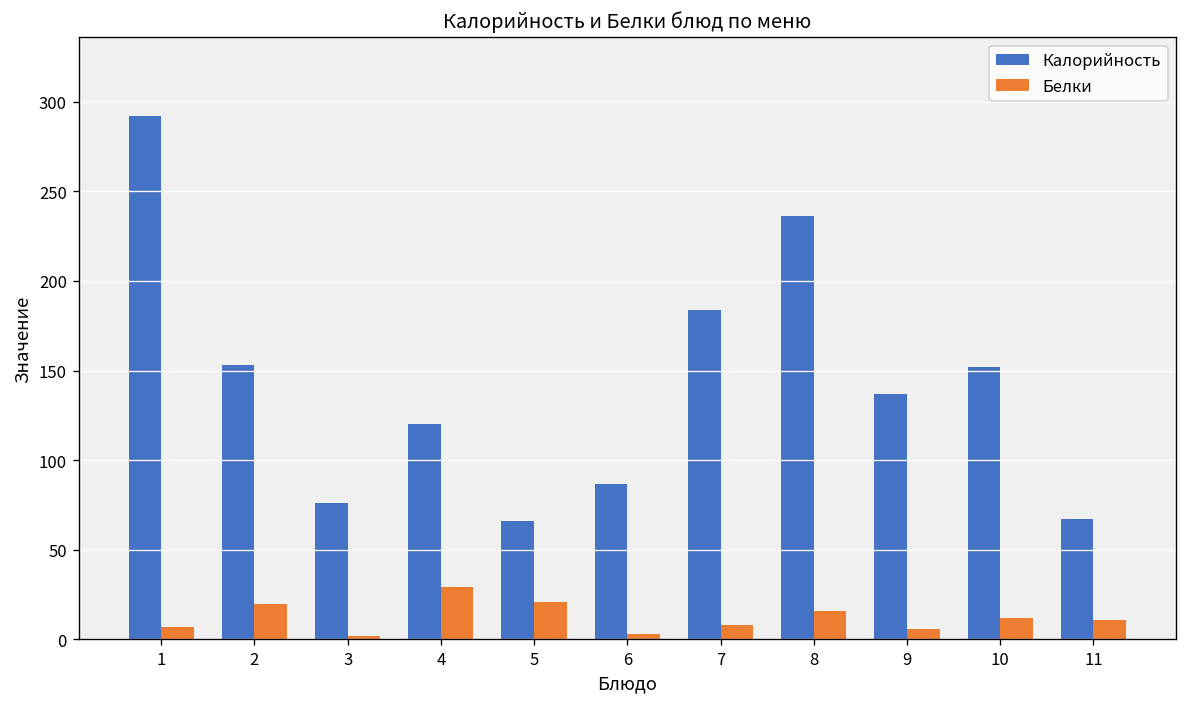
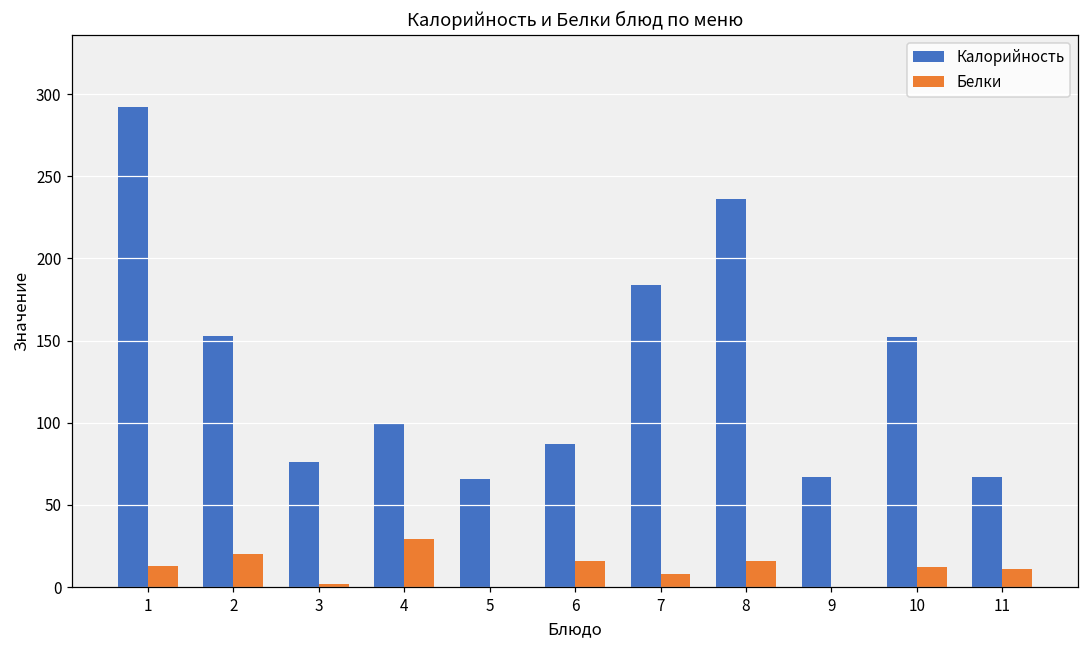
  {
    "Калорийность": {
      "1": 292,
      "2": 153,
      "3": 76,
-     "4": 120,
+     "4": 100,
      "5": 66,
      "6": 87,
      "7": 184,
      "8": 236,
-     "9": 137,
+     "9": 67,
      "10": 152,
      "11": 67
    },
    "Белки": {
-     "1": 7,
+     "1": 13,
      "2": 20,
      "3": 2,
      "4": 29,
-     "5": 21,
-     "6": 3,
+     "5": 0,
+     "6": 16,
      "7": 8,
      "8": 16,
-     "9": 6,
+     "9": 0,
      "10": 12,
      "11": 11
    }
  }
